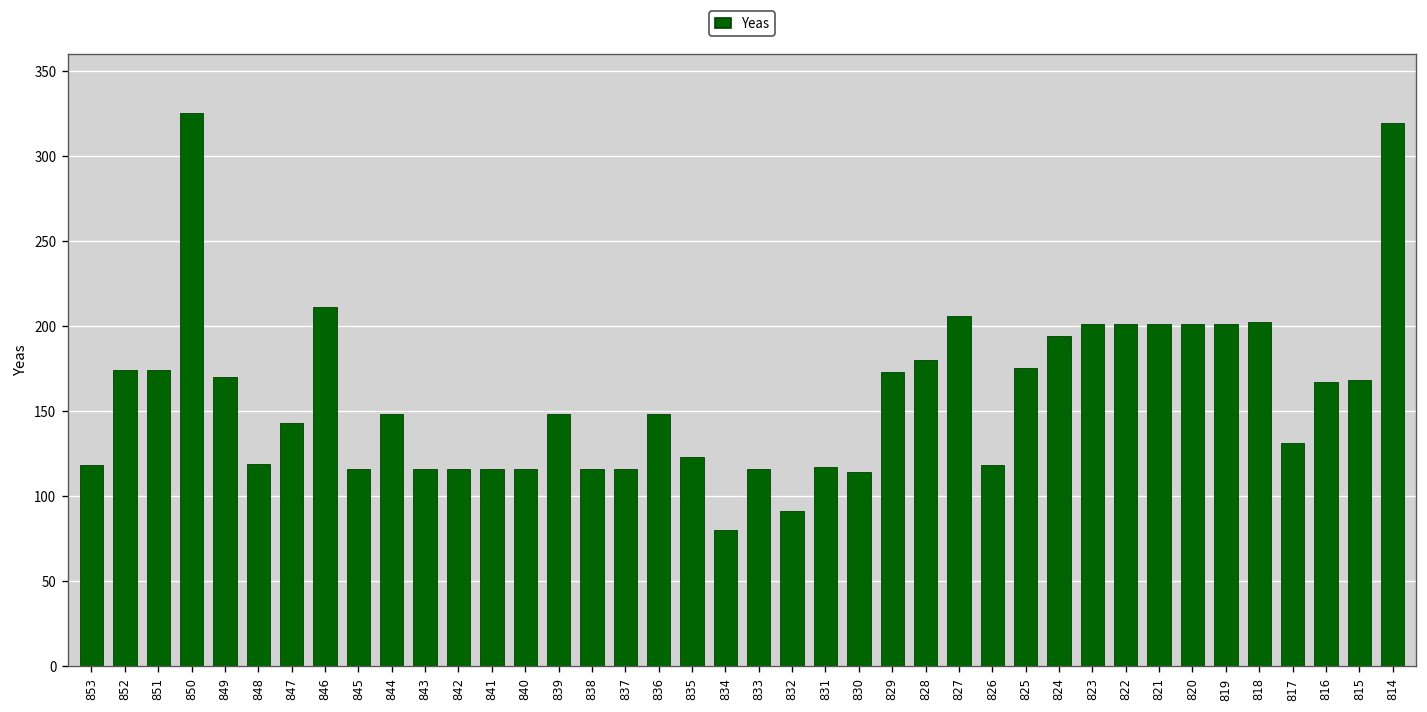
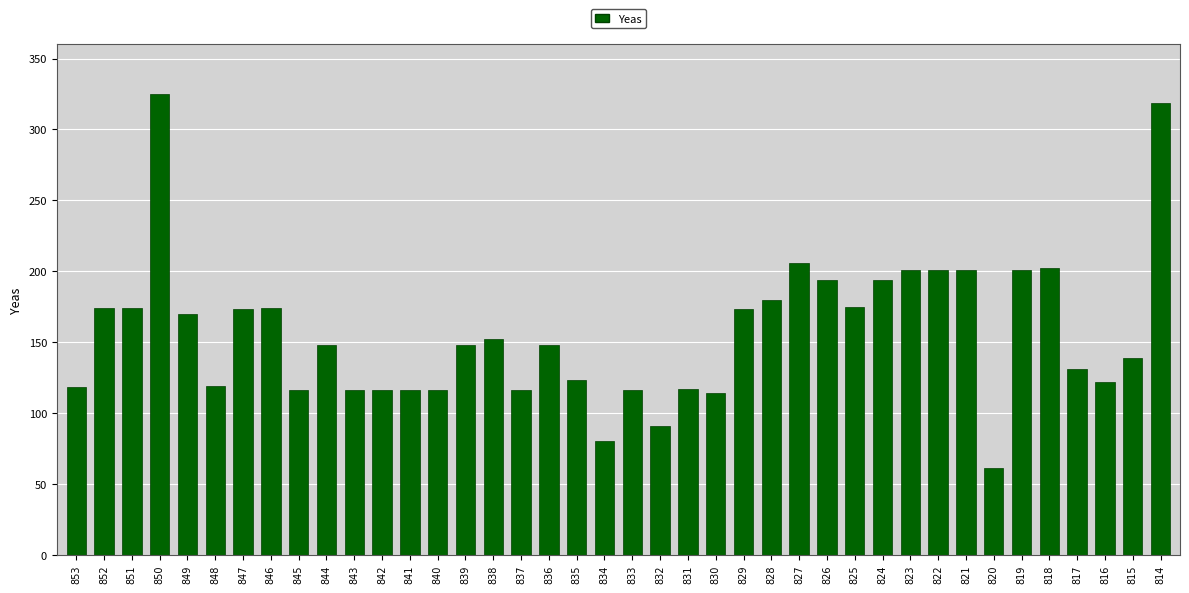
  {
    "853": 118,
    "852": 174,
    "851": 174,
    "850": 325,
    "849": 170,
    "848": 119,
-   "847": 143,
-   "846": 211,
+   "847": 173,
+   "846": 174,
    "845": 116,
    "844": 148,
    "843": 116,
    "842": 116,
    "841": 116,
    "840": 116,
    "839": 148,
-   "838": 116,
+   "838": 152,
    "837": 116,
    "836": 148,
    "835": 123,
    "834": 80,
    "833": 116,
    "832": 91,
    "831": 117,
    "830": 114,
    "829": 173,
    "828": 180,
    "827": 206,
-   "826": 118,
+   "826": 194,
    "825": 175,
    "824": 194,
    "823": 201,
    "822": 201,
    "821": 201,
-   "820": 201,
+   "820": 61,
    "819": 201,
    "818": 202,
    "817": 131,
-   "816": 167,
-   "815": 168,
+   "816": 122,
+   "815": 139,
    "814": 319
  }
